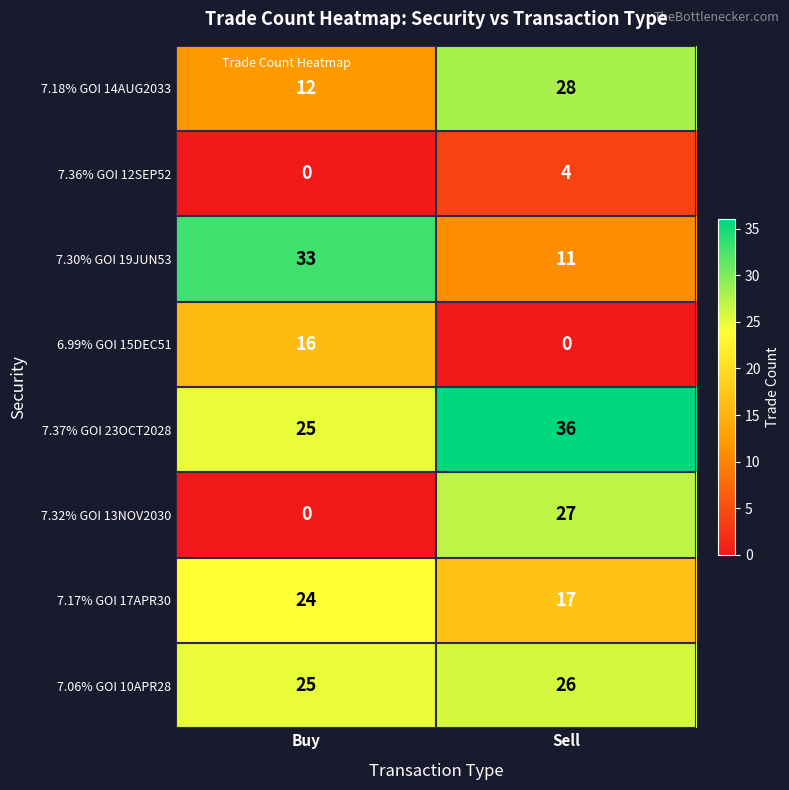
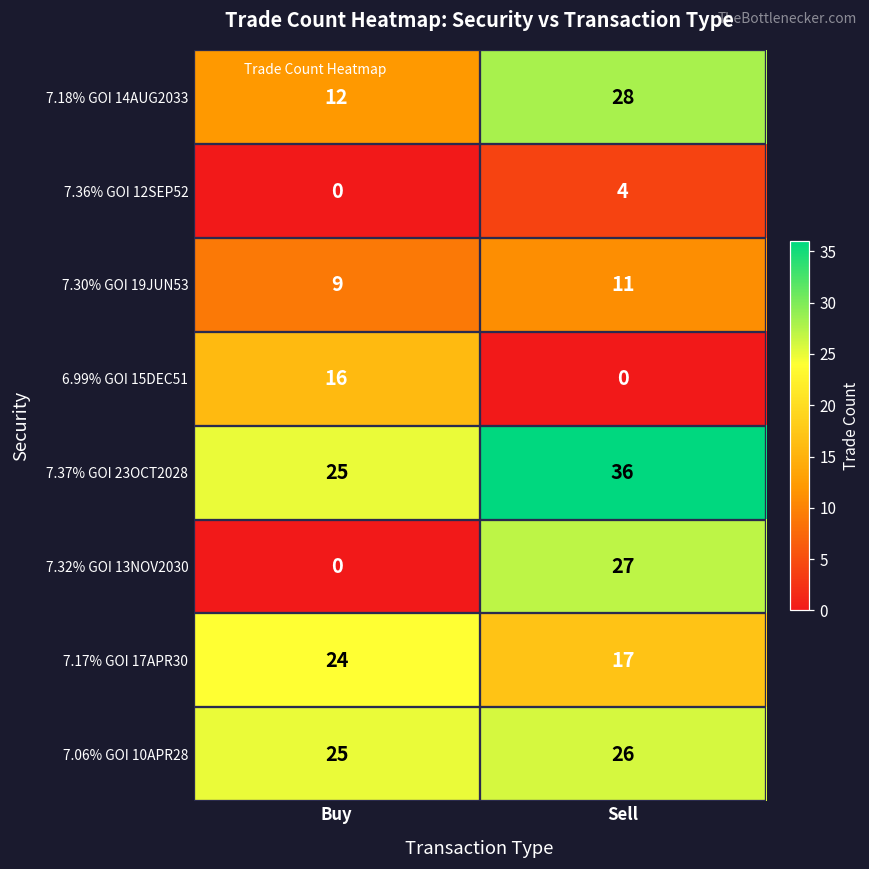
  {
    "7.18% GOI 14AUG2033": {
      "Buy": 12,
      "Sell": 28
    },
    "7.36% GOI 12SEP52": {
      "Buy": 0,
      "Sell": 4
    },
    "7.30% GOI 19JUN53": {
-     "Buy": 33,
+     "Buy": 9,
      "Sell": 11
    },
    "6.99% GOI 15DEC51": {
      "Buy": 16,
      "Sell": 0
    },
    "7.37% GOI 23OCT2028": {
      "Buy": 25,
      "Sell": 36
    },
    "7.32% GOI 13NOV2030": {
      "Buy": 0,
      "Sell": 27
    },
    "7.17% GOI 17APR30": {
      "Buy": 24,
      "Sell": 17
    },
    "7.06% GOI 10APR28": {
      "Buy": 25,
      "Sell": 26
    }
  }
